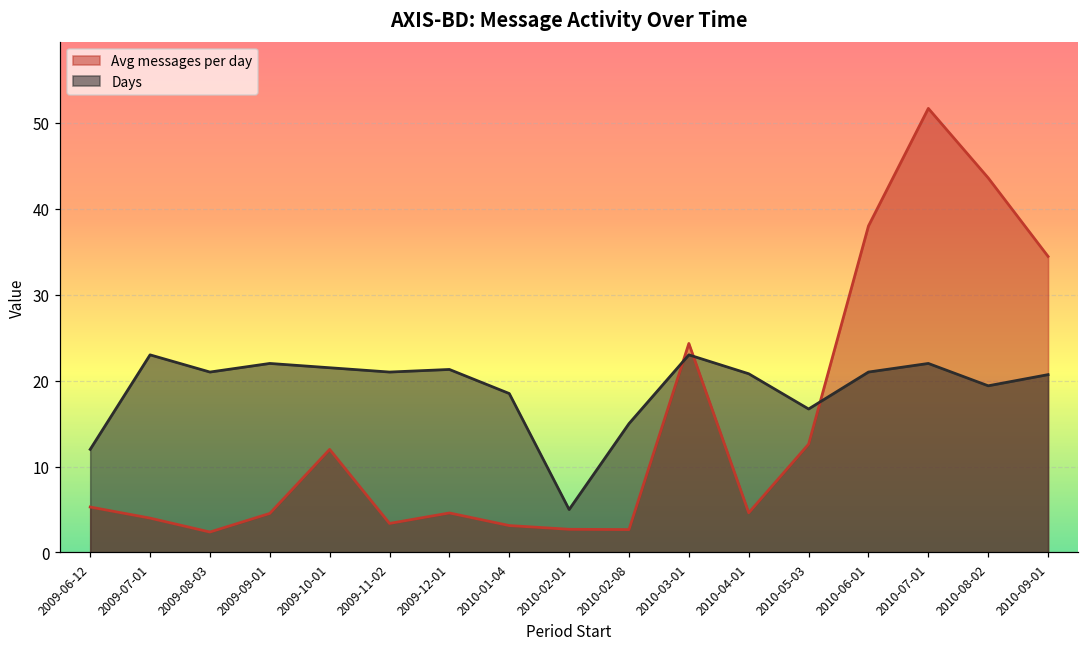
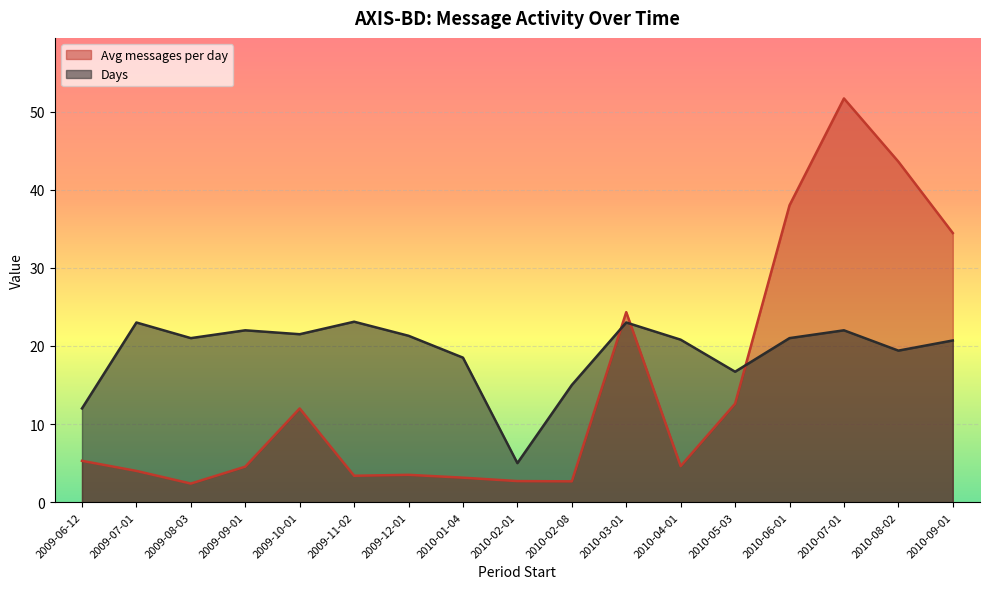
  {
    "Avg messages per day": {
      "2009-06-12": 5,
      "2009-07-01": 4,
      "2009-08-03": 2,
      "2009-09-01": 5,
      "2009-10-01": 12,
      "2009-11-02": 3,
-     "2009-12-01": 5,
+     "2009-12-01": 4,
      "2010-01-04": 3,
      "2010-02-01": 3,
      "2010-02-08": 3,
      "2010-03-01": 24,
      "2010-04-01": 5,
      "2010-05-03": 13,
      "2010-06-01": 38,
      "2010-07-01": 52,
      "2010-08-02": 44,
      "2010-09-01": 34
    },
    "Days": {
      "2009-06-12": 12,
      "2009-07-01": 23,
      "2009-08-03": 21,
      "2009-09-01": 22,
      "2009-10-01": 22,
-     "2009-11-02": 21,
+     "2009-11-02": 23,
      "2009-12-01": 21,
      "2010-01-04": 19,
      "2010-02-01": 5,
      "2010-02-08": 15,
      "2010-03-01": 23,
      "2010-04-01": 21,
      "2010-05-03": 17,
      "2010-06-01": 21,
      "2010-07-01": 22,
      "2010-08-02": 19,
      "2010-09-01": 21
    }
  }
